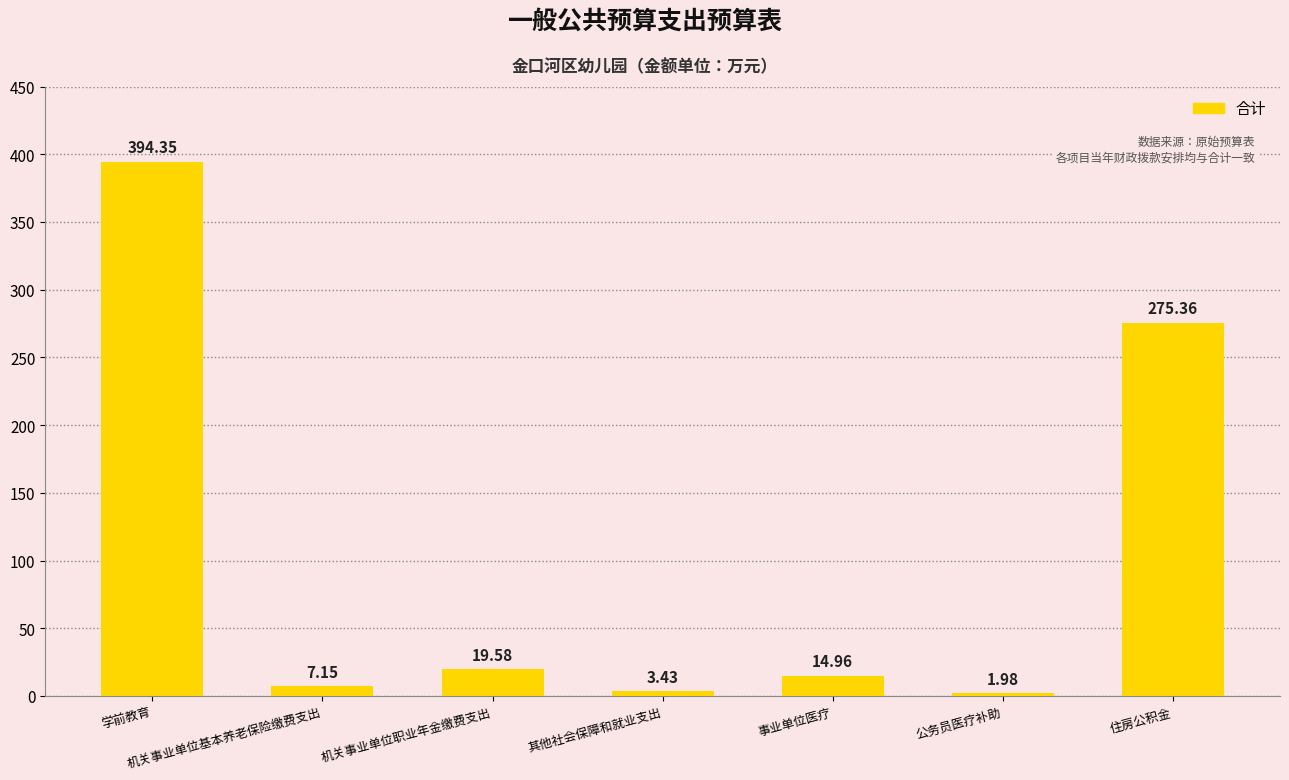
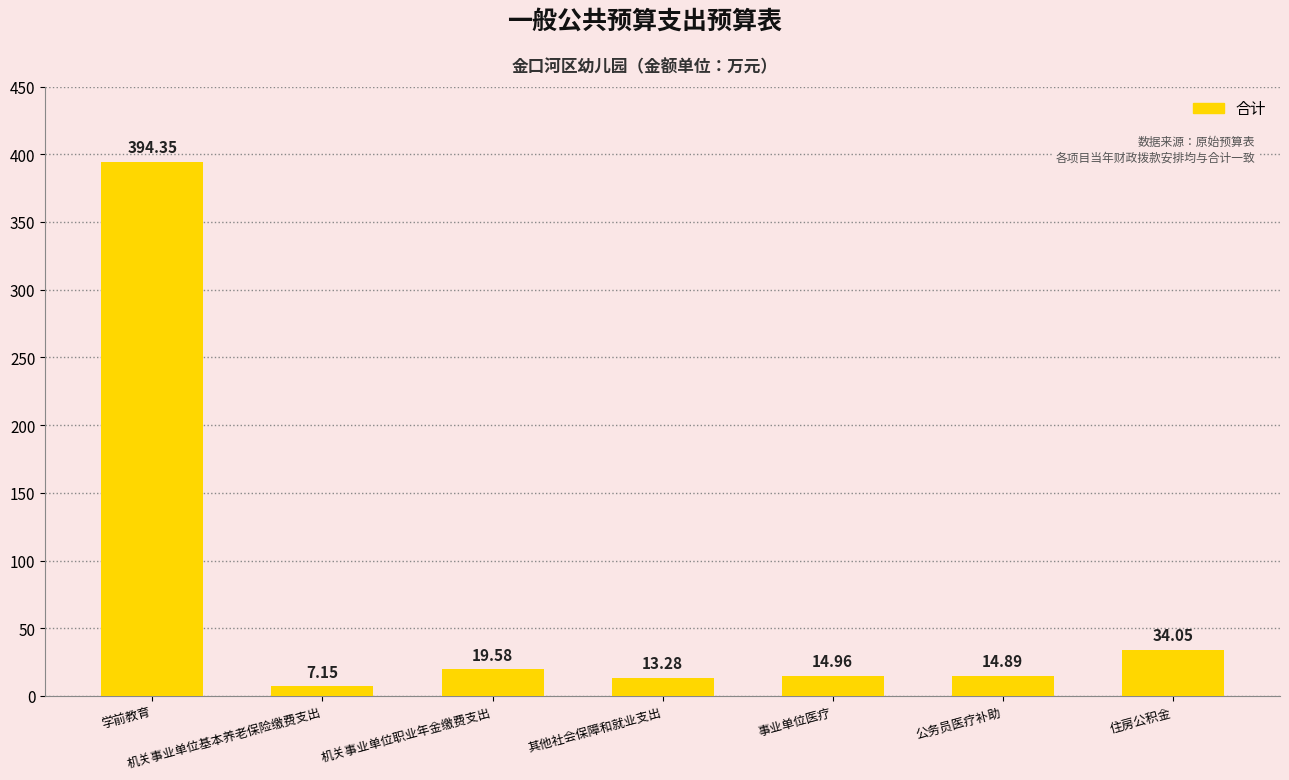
  {
    "学前教育": 394.35,
    "机关事业单位基本养老保险缴费支出": 7.15,
    "机关事业单位职业年金缴费支出": 19.58,
-   "其他社会保障和就业支出": 3.43,
+   "其他社会保障和就业支出": 13.28,
    "事业单位医疗": 14.96,
-   "公务员医疗补助": 1.98,
-   "住房公积金": 275.36
+   "公务员医疗补助": 14.89,
+   "住房公积金": 34.05
  }
